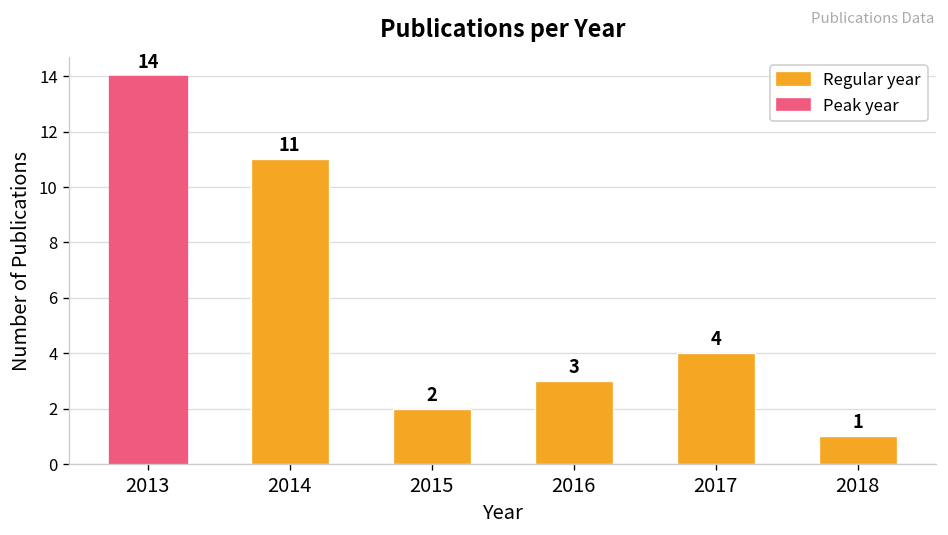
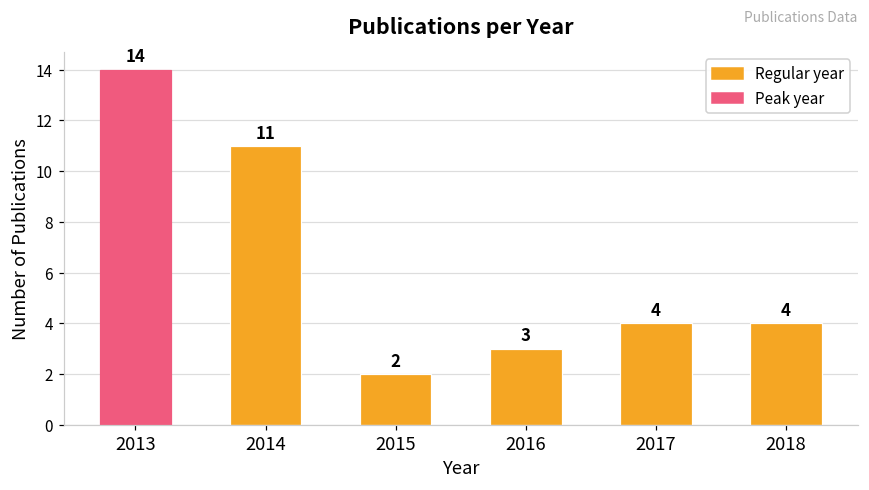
  {
    "2013": 14,
    "2014": 11,
    "2015": 2,
    "2016": 3,
    "2017": 4,
-   "2018": 1
+   "2018": 4
  }
